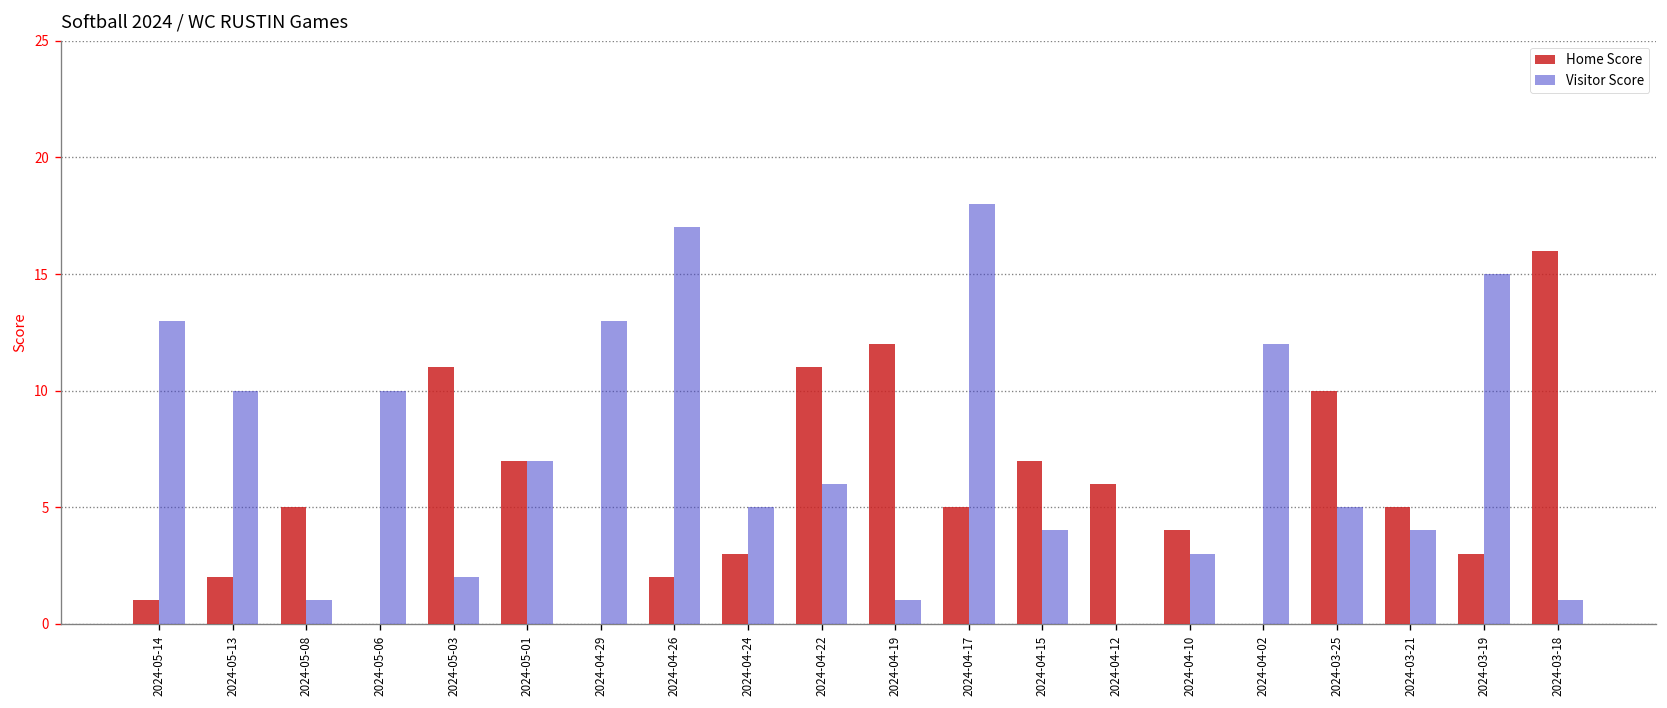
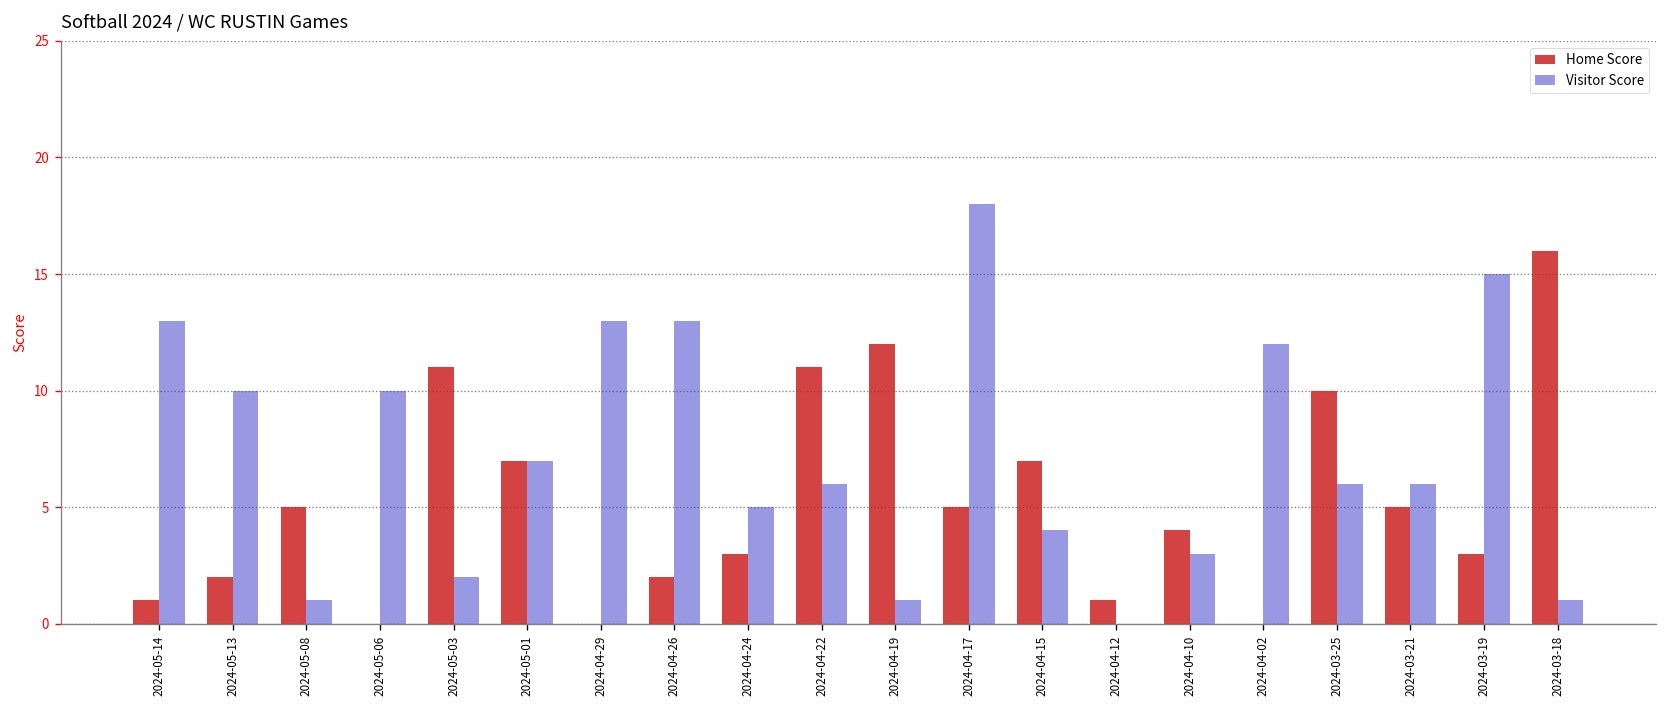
  {
    "Home Score": {
      "2024-05-14": 1,
      "2024-05-13": 2,
      "2024-05-08": 5,
      "2024-05-06": 0,
      "2024-05-03": 11,
      "2024-05-01": 7,
      "2024-04-29": 0,
      "2024-04-26": 2,
      "2024-04-24": 3,
      "2024-04-22": 11,
      "2024-04-19": 12,
      "2024-04-17": 5,
      "2024-04-15": 7,
-     "2024-04-12": 6,
+     "2024-04-12": 1,
      "2024-04-10": 4,
      "2024-04-02": 0,
      "2024-03-25": 10,
      "2024-03-21": 5,
      "2024-03-19": 3,
      "2024-03-18": 16
    },
    "Visitor Score": {
      "2024-05-14": 13,
      "2024-05-13": 10,
      "2024-05-08": 1,
      "2024-05-06": 10,
      "2024-05-03": 2,
      "2024-05-01": 7,
      "2024-04-29": 13,
-     "2024-04-26": 17,
+     "2024-04-26": 13,
      "2024-04-24": 5,
      "2024-04-22": 6,
      "2024-04-19": 1,
      "2024-04-17": 18,
      "2024-04-15": 4,
      "2024-04-12": 0,
      "2024-04-10": 3,
      "2024-04-02": 12,
-     "2024-03-25": 5,
-     "2024-03-21": 4,
+     "2024-03-25": 6,
+     "2024-03-21": 6,
      "2024-03-19": 15,
      "2024-03-18": 1
    }
  }
